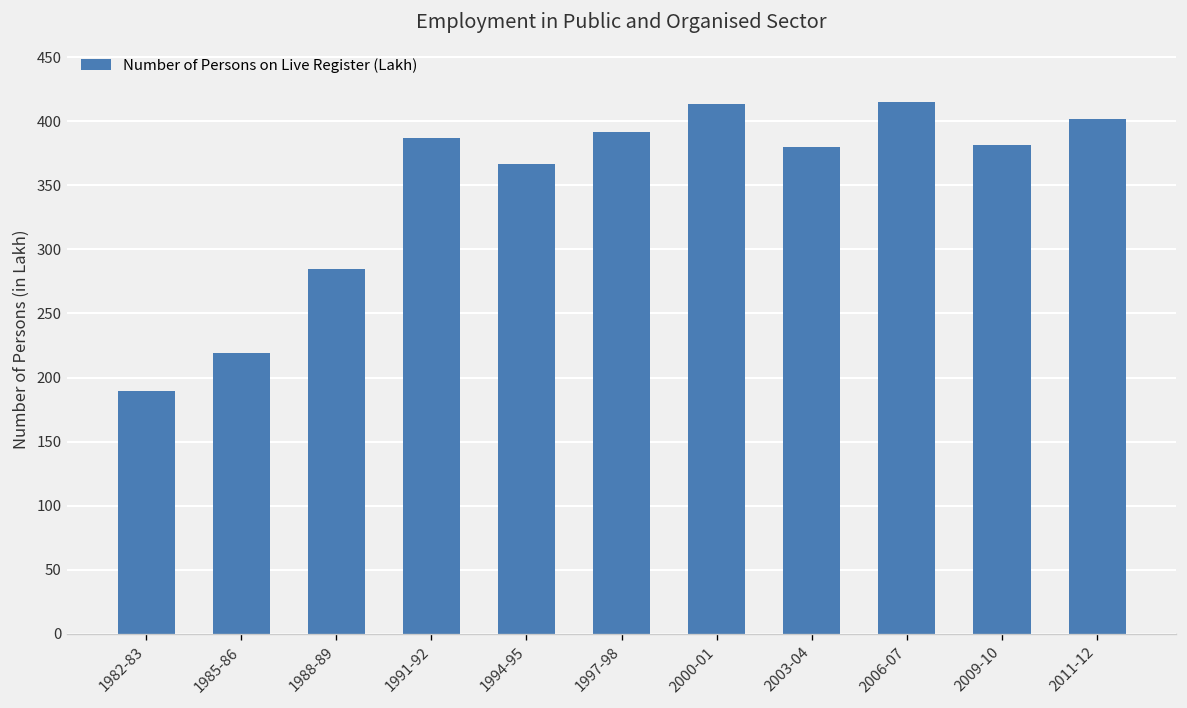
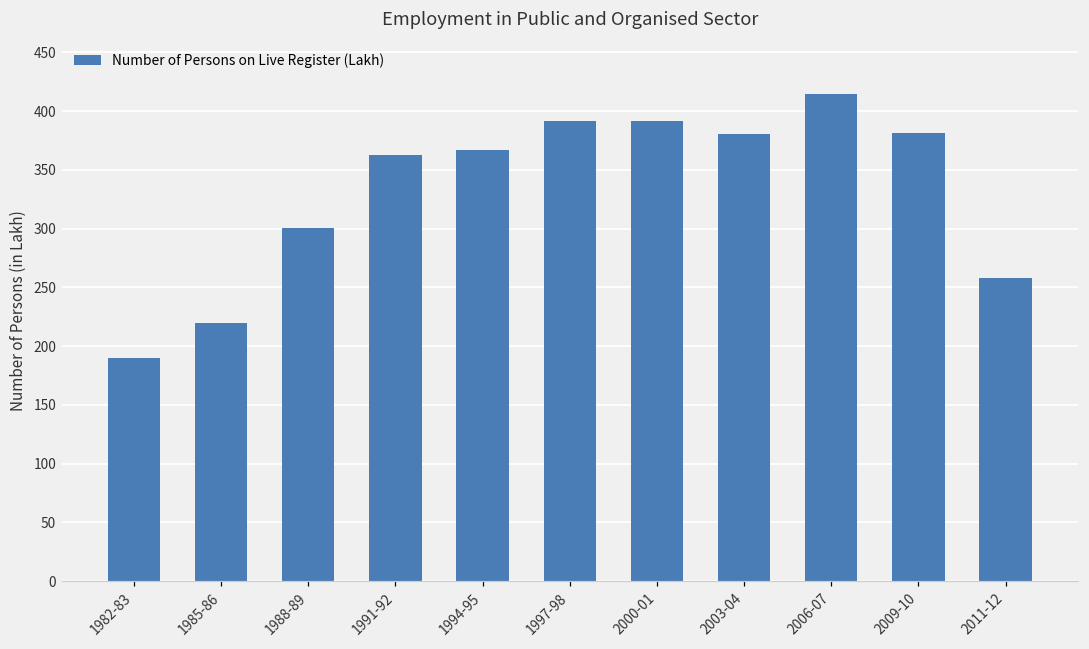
  {
    "1982-83": 190,
    "1985-86": 219,
-   "1988-89": 284,
-   "1991-92": 387,
+   "1988-89": 301,
+   "1991-92": 363,
    "1994-95": 367,
    "1997-98": 391,
-   "2000-01": 413,
+   "2000-01": 392,
    "2003-04": 380,
    "2006-07": 415,
    "2009-10": 382,
-   "2011-12": 402
+   "2011-12": 258
  }
